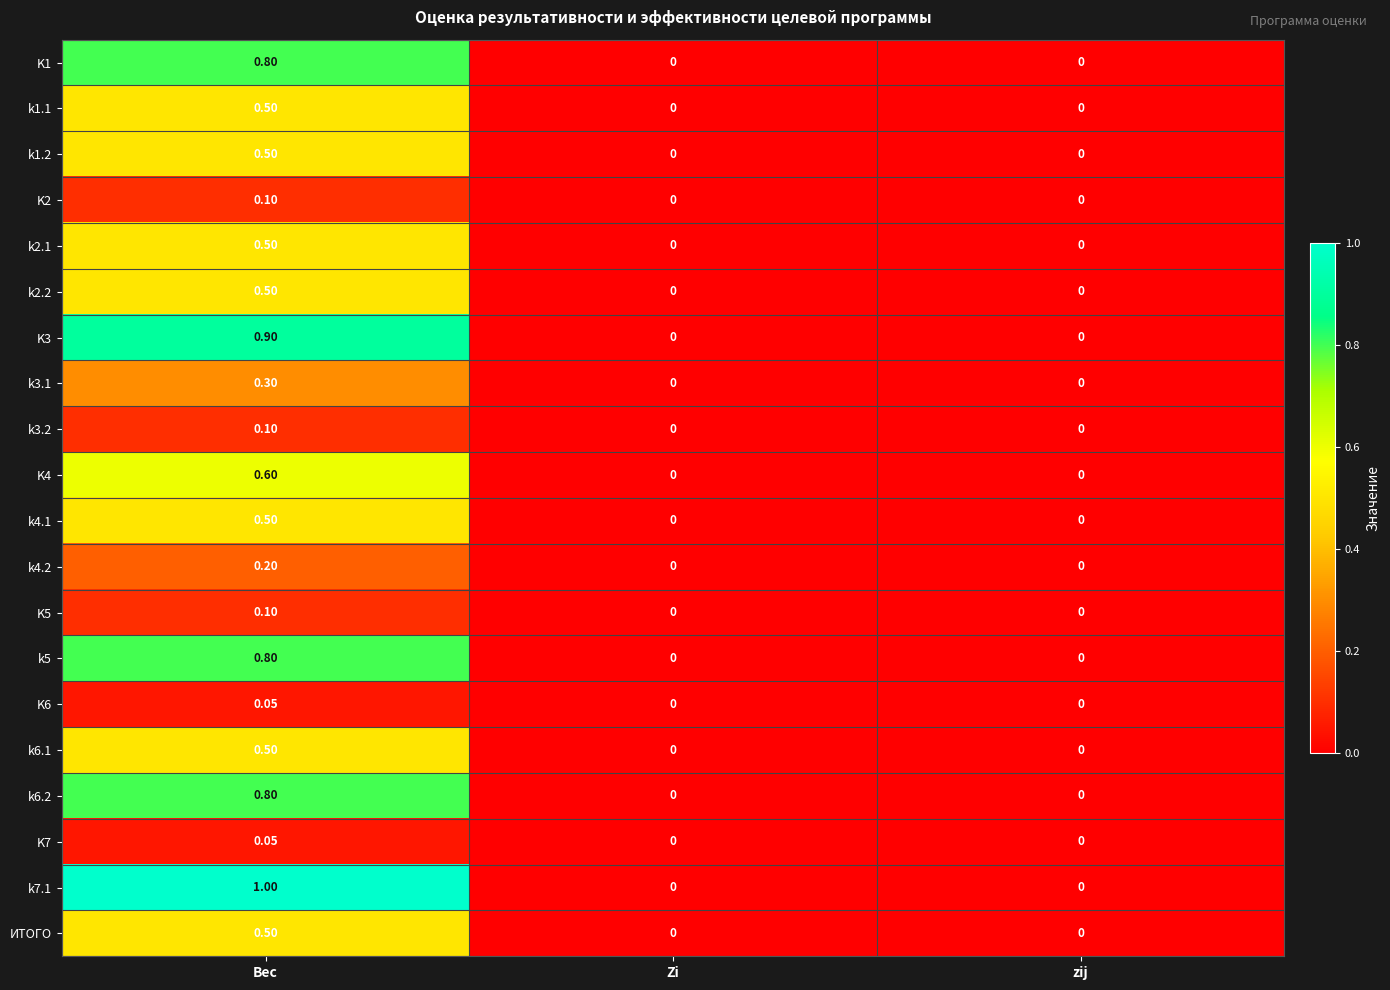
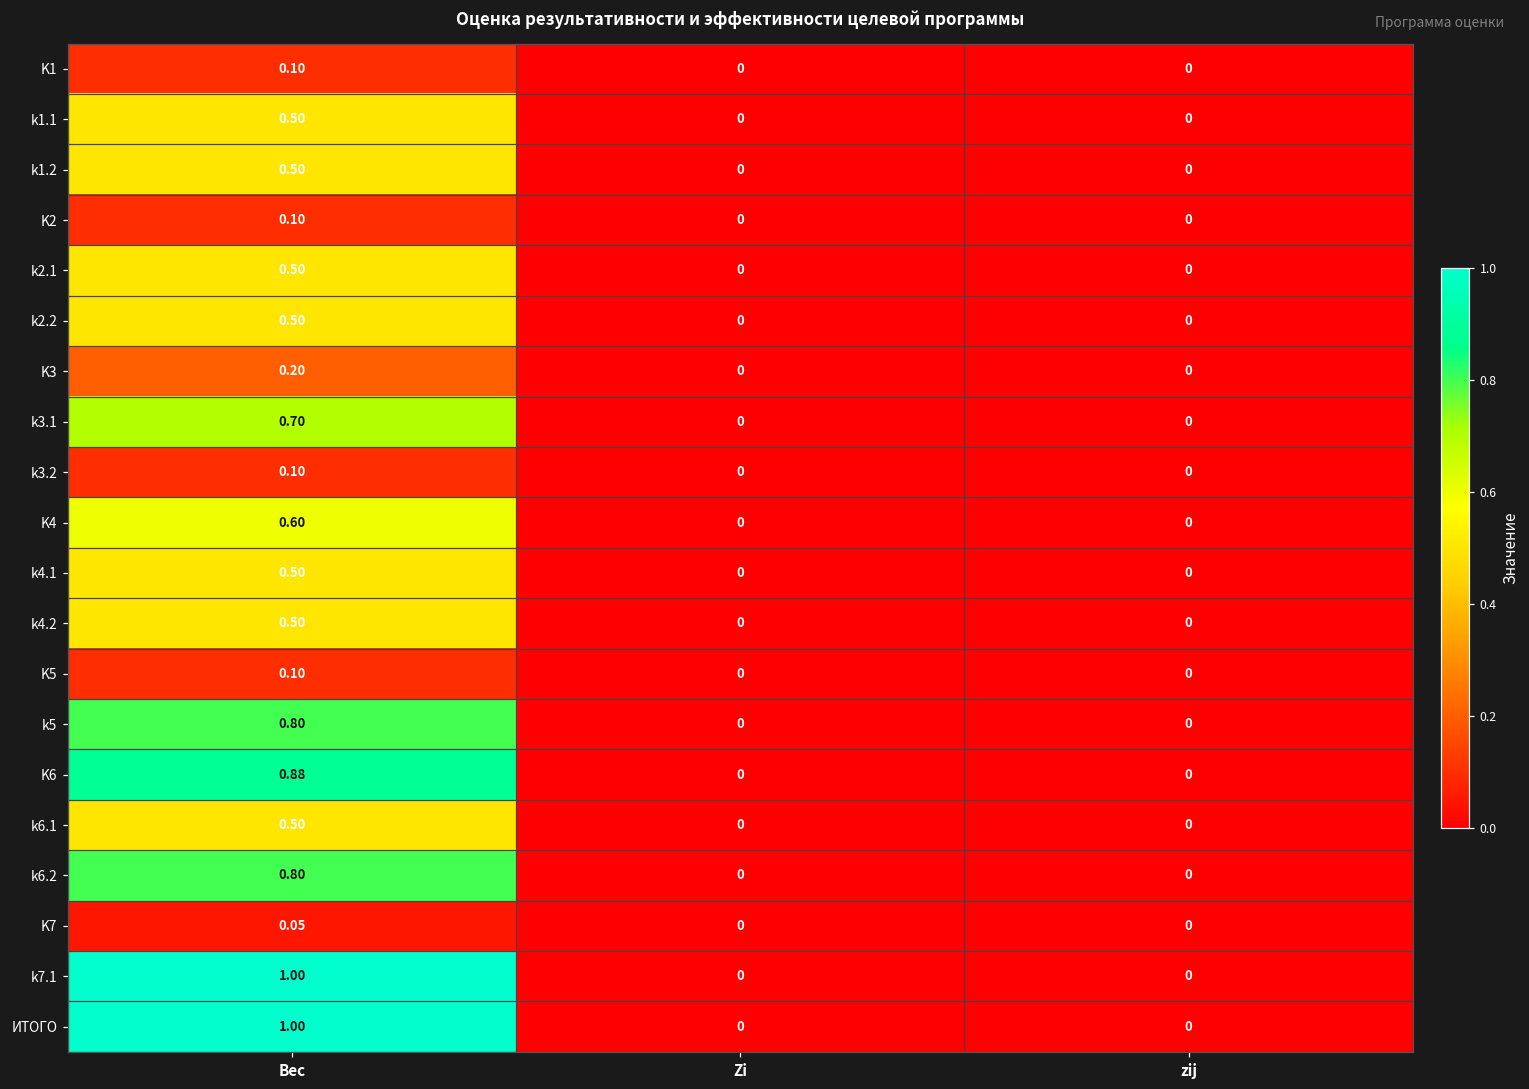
  {
    "K1": {
-     "Вес": 0.80,
+     "Вес": 0.10,
      "Zi": 0,
      "zij": 0
    },
    "k1.1": {
      "Вес": 0.50,
      "Zi": 0,
      "zij": 0
    },
    "k1.2": {
      "Вес": 0.50,
      "Zi": 0,
      "zij": 0
    },
    "K2": {
      "Вес": 0.10,
      "Zi": 0,
      "zij": 0
    },
    "k2.1": {
      "Вес": 0.50,
      "Zi": 0,
      "zij": 0
    },
    "k2.2": {
      "Вес": 0.50,
      "Zi": 0,
      "zij": 0
    },
    "K3": {
-     "Вес": 0.90,
+     "Вес": 0.20,
      "Zi": 0,
      "zij": 0
    },
    "k3.1": {
-     "Вес": 0.30,
+     "Вес": 0.70,
      "Zi": 0,
      "zij": 0
    },
    "k3.2": {
      "Вес": 0.10,
      "Zi": 0,
      "zij": 0
    },
    "K4": {
      "Вес": 0.60,
      "Zi": 0,
      "zij": 0
    },
    "k4.1": {
      "Вес": 0.50,
      "Zi": 0,
      "zij": 0
    },
    "k4.2": {
-     "Вес": 0.20,
+     "Вес": 0.50,
      "Zi": 0,
      "zij": 0
    },
    "K5": {
      "Вес": 0.10,
      "Zi": 0,
      "zij": 0
    },
    "k5": {
      "Вес": 0.80,
      "Zi": 0,
      "zij": 0
    },
    "K6": {
-     "Вес": 0.05,
+     "Вес": 0.88,
      "Zi": 0,
      "zij": 0
    },
    "k6.1": {
      "Вес": 0.50,
      "Zi": 0,
      "zij": 0
    },
    "k6.2": {
      "Вес": 0.80,
      "Zi": 0,
      "zij": 0
    },
    "K7": {
      "Вес": 0.05,
      "Zi": 0,
      "zij": 0
    },
    "k7.1": {
      "Вес": 1.00,
      "Zi": 0,
      "zij": 0
    },
    "ИТОГО": {
-     "Вес": 0.50,
+     "Вес": 1.00,
      "Zi": 0,
      "zij": 0
    }
  }
